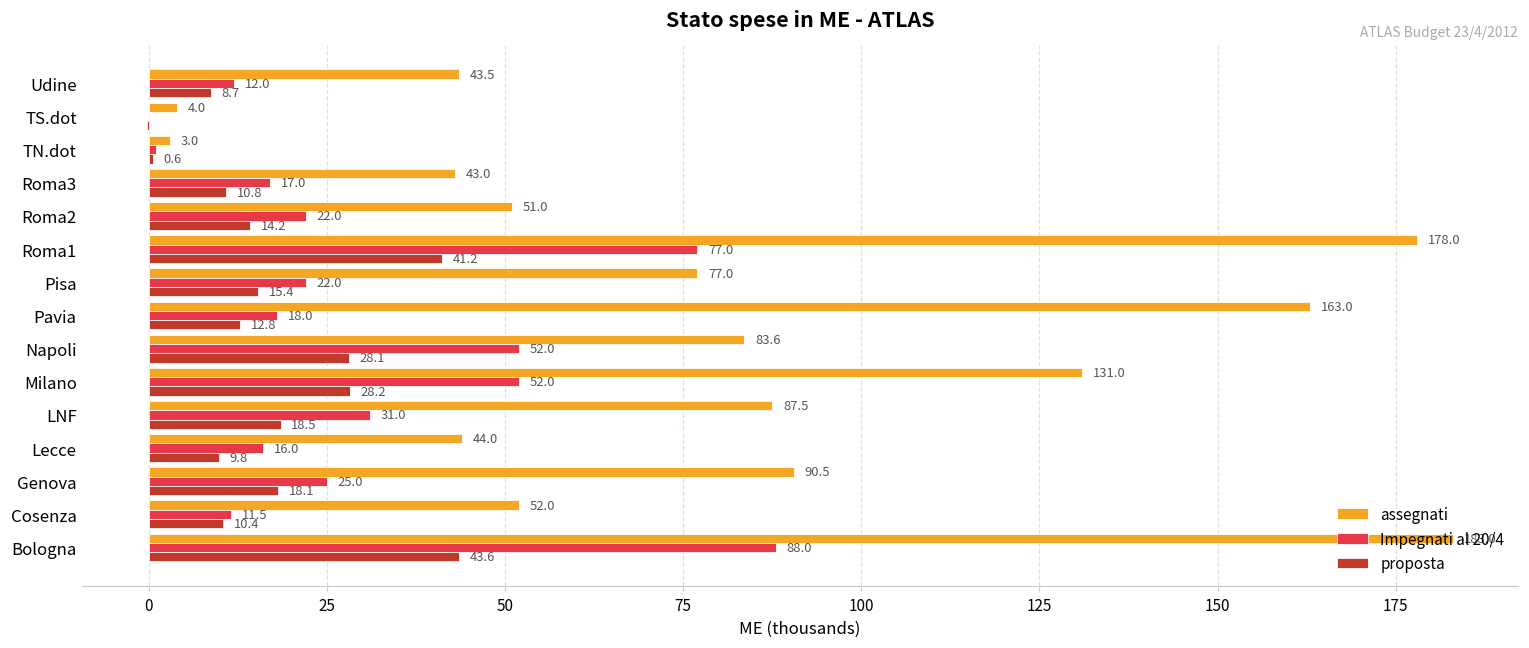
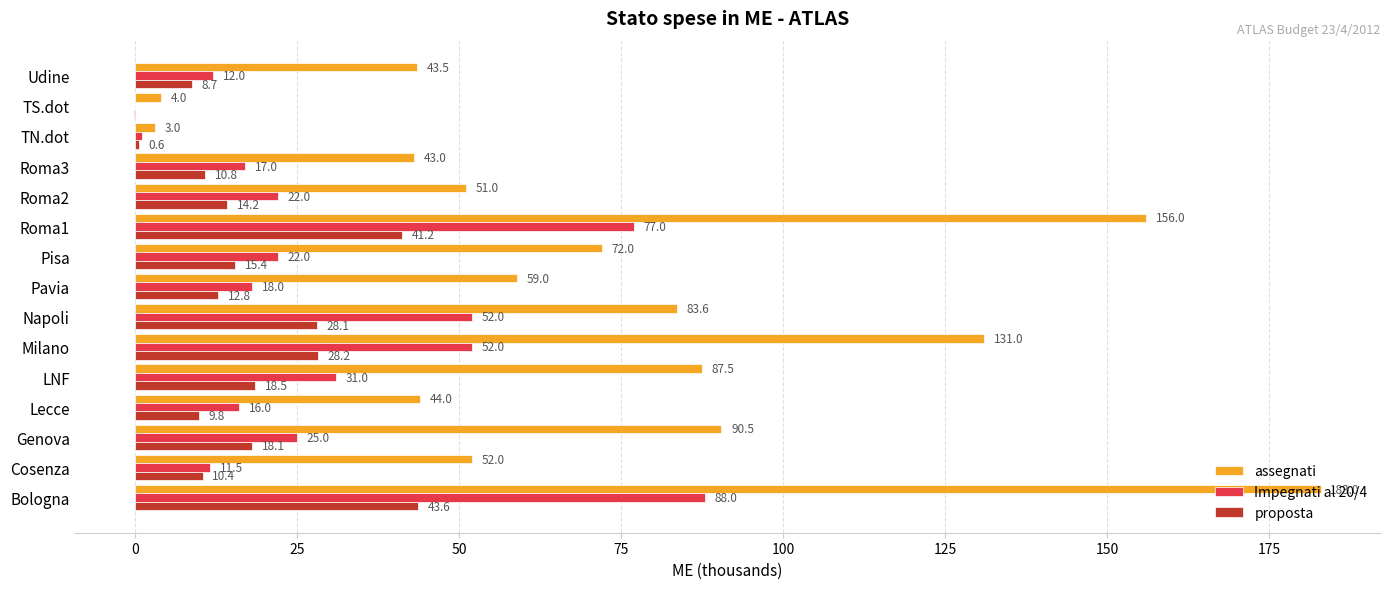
  {
    "assegnati": {
      "Udine": 43.5,
      "TS.dot": 4.0,
      "TN.dot": 3.0,
      "Roma3": 43.0,
      "Roma2": 51.0,
-     "Roma1": 178.0,
-     "Pisa": 77.0,
-     "Pavia": 163.0,
+     "Roma1": 156.0,
+     "Pisa": 72.0,
+     "Pavia": 59.0,
      "Napoli": 83.6,
      "Milano": 131.0,
      "LNF": 87.5,
      "Lecce": 44.0,
      "Genova": 90.5,
      "Cosenza": 52.0,
      "Bologna": 183.0
    }
  }
